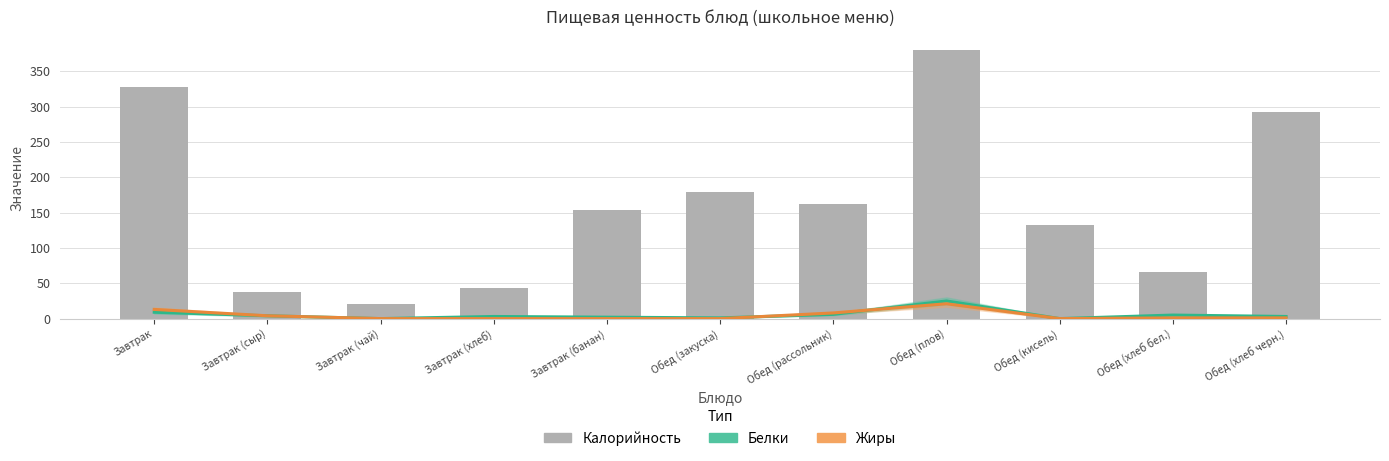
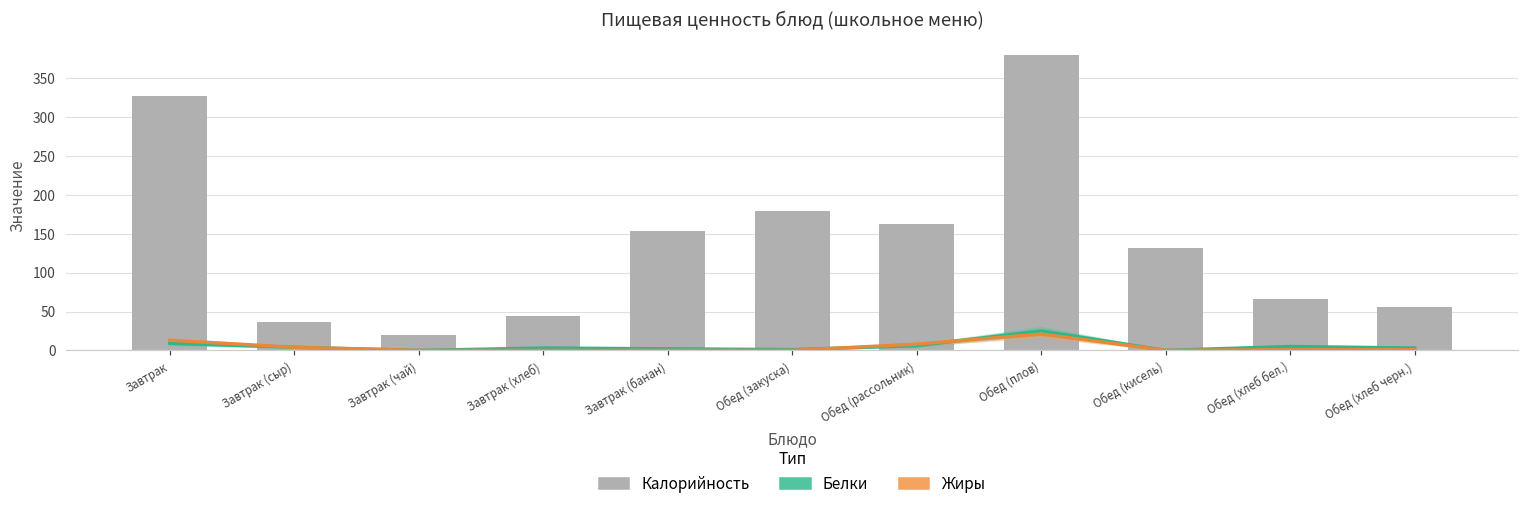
  {
    "Калорийность": {
      "Завтрак": 330,
      "Завтрак (сыр)": 40,
      "Завтрак (чай)": 20,
      "Завтрак (хлеб)": 40,
      "Завтрак (банан)": 150,
      "Обед (закуска)": 180,
      "Обед (рассольник)": 160,
      "Обед (плов)": 380,
      "Обед (кисель)": 130,
      "Обед (хлеб бел.)": 70,
-     "Обед (хлеб черн.)": 290
+     "Обед (хлеб черн.)": 60
    }
  }
